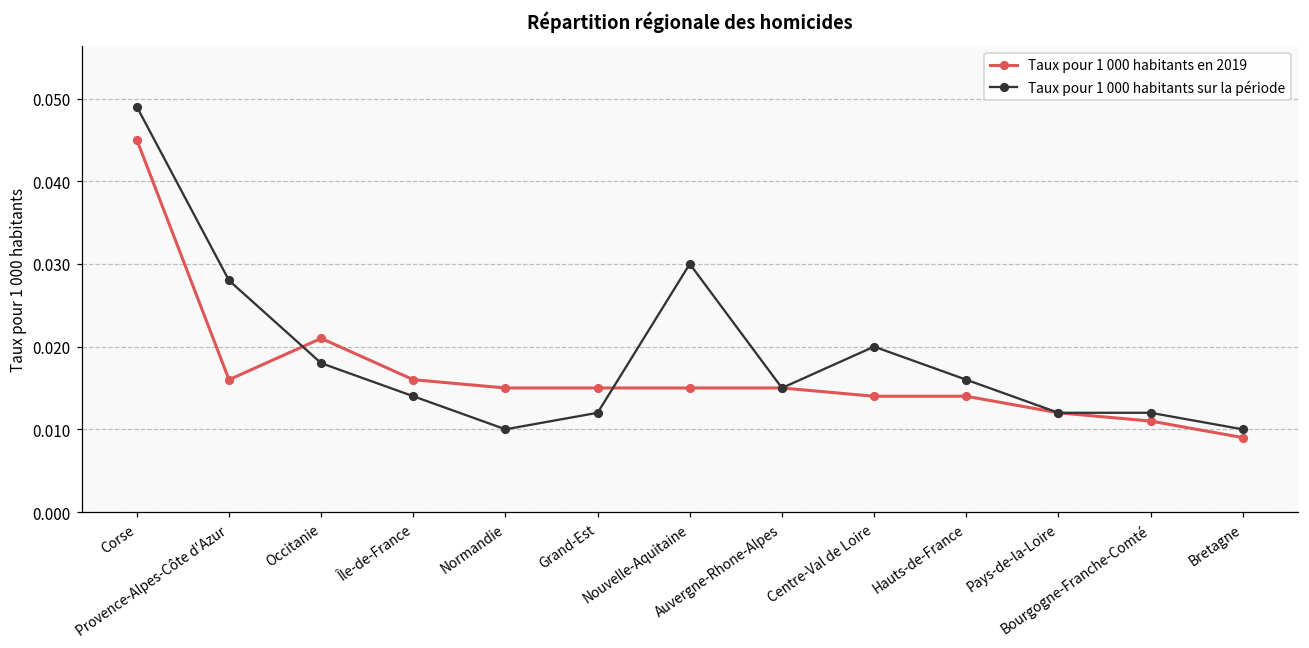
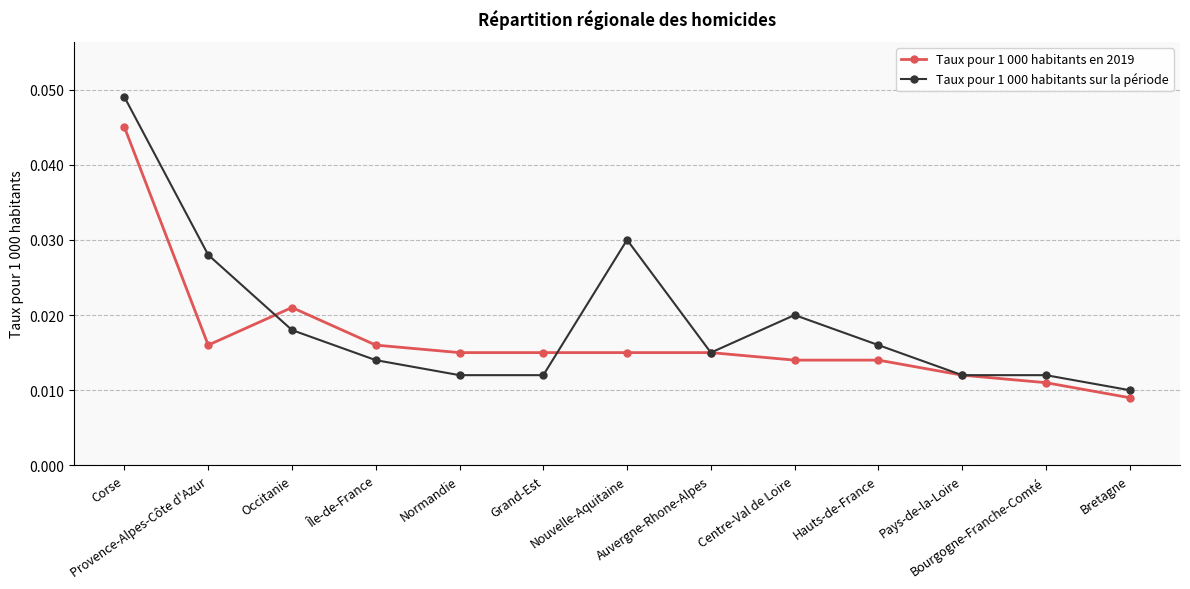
  {
    "Taux pour 1 000 habitants en 2019": {
      "Corse": 0.045,
      "Provence-Alpes-Côte d'Azur": 0.016,
      "Occitanie": 0.021,
      "Île-de-France": 0.016,
      "Normandie": 0.015,
      "Grand-Est": 0.015,
      "Nouvelle-Aquitaine": 0.015,
      "Centre-Val de Loire": 0.014,
      "Hauts-de-France": 0.014,
      "Bourgogne-Franche-Comté": 0.011,
      "Bretagne": 0.009
    },
    "Taux pour 1 000 habitants sur la période": {
      "Corse": 0.049,
      "Provence-Alpes-Côte d'Azur": 0.028,
      "Occitanie": 0.018,
      "Île-de-France": 0.014,
-     "Normandie": 0.010,
+     "Normandie": 0.012,
      "Grand-Est": 0.012,
      "Nouvelle-Aquitaine": 0.030,
      "Centre-Val de Loire": 0.020,
      "Hauts-de-France": 0.016,
      "Bourgogne-Franche-Comté": 0.012,
      "Bretagne": 0.010
    }
  }
